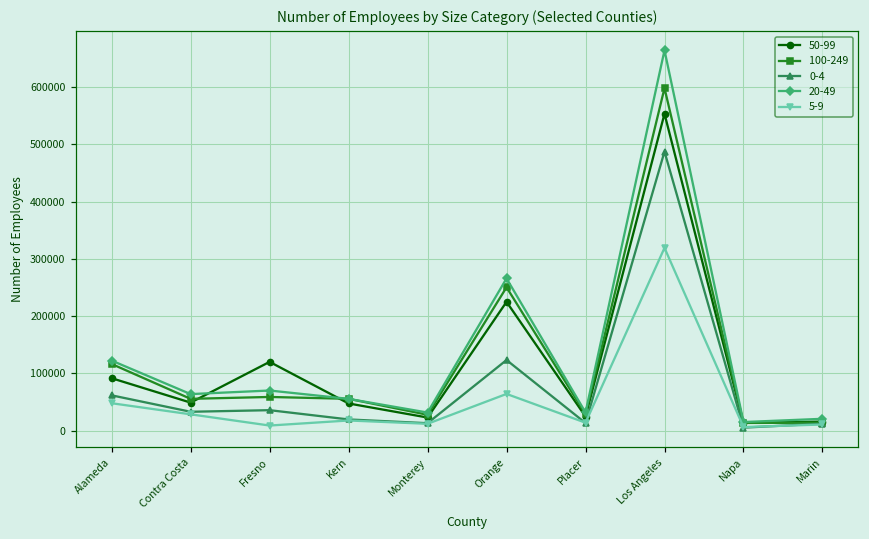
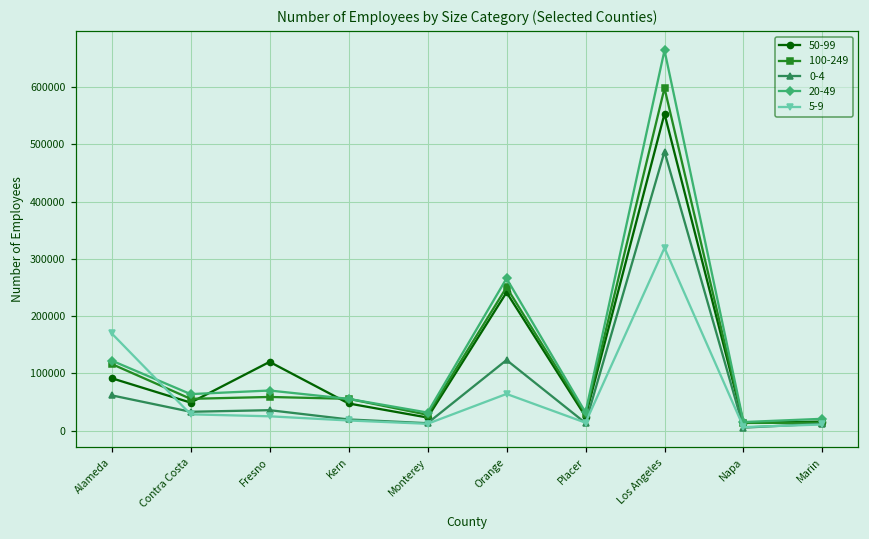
  {
    "50-99": {
      "Alameda": 90000,
      "Contra Costa": 50000,
      "Fresno": 120000,
      "Kern": 50000,
-     "Orange": 230000,
+     "Orange": 240000,
      "Los Angeles": 550000
    },
    "5-9": {
-     "Alameda": 50000,
-     "Fresno": 10000,
+     "Alameda": 170000,
+     "Fresno": 30000,
      "Orange": 60000,
      "Los Angeles": 320000
    }
  }
